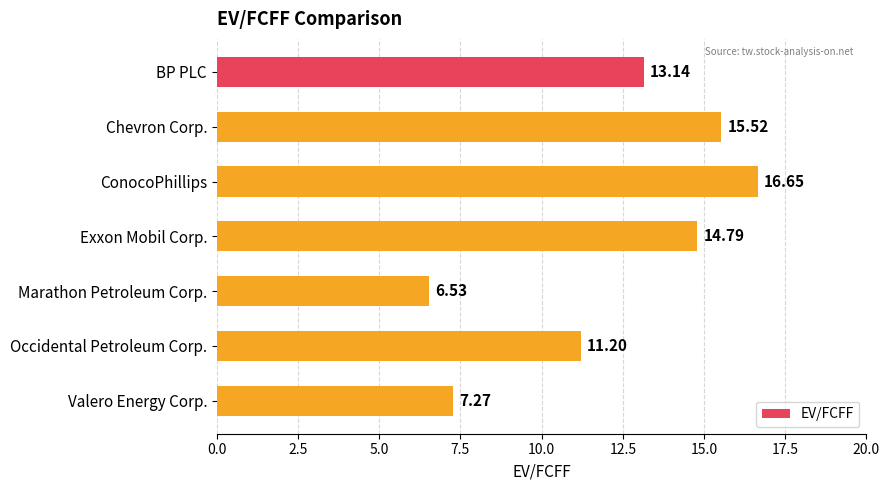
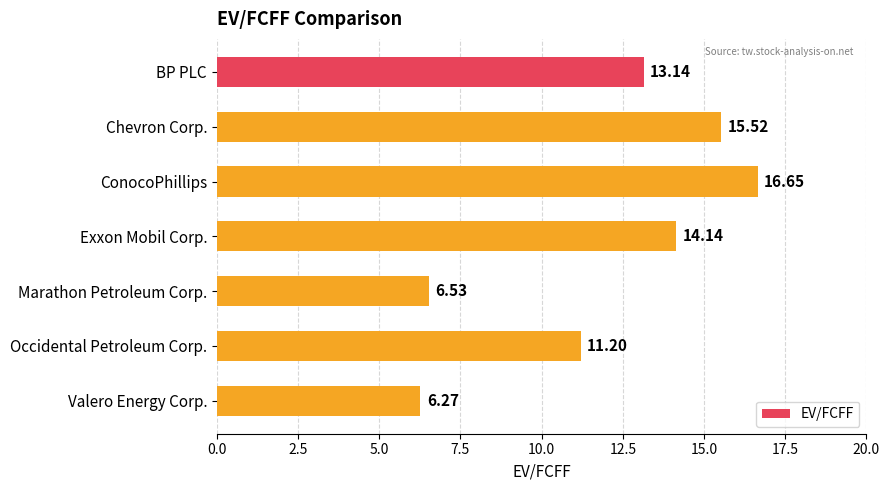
  {
    "BP PLC": 13.14,
    "Chevron Corp.": 15.52,
    "ConocoPhillips": 16.65,
-   "Exxon Mobil Corp.": 14.79,
+   "Exxon Mobil Corp.": 14.14,
    "Marathon Petroleum Corp.": 6.53,
    "Occidental Petroleum Corp.": 11.20,
-   "Valero Energy Corp.": 7.27
+   "Valero Energy Corp.": 6.27
  }
